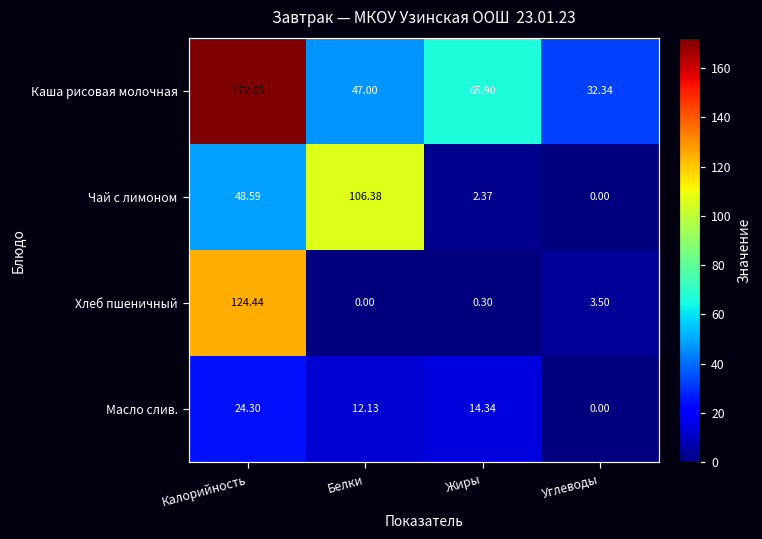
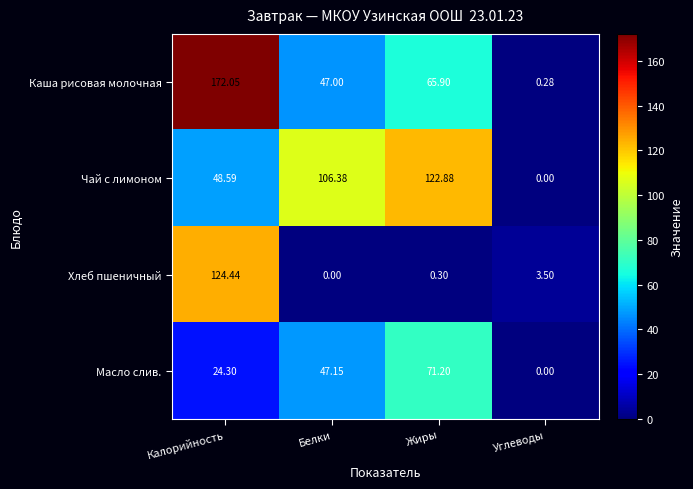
  {
    "Каша рисовая молочная": {
      "Калорийность": 172.05,
      "Белки": 47.00,
      "Жиры": 65.90,
-     "Углеводы": 32.34
+     "Углеводы": 0.28
    },
    "Чай с лимоном": {
      "Калорийность": 48.59,
      "Белки": 106.38,
-     "Жиры": 2.37,
+     "Жиры": 122.88,
      "Углеводы": 0.00
    },
    "Хлеб пшеничный": {
      "Калорийность": 124.44,
      "Белки": 0.00,
      "Жиры": 0.30,
      "Углеводы": 3.50
    },
    "Масло слив.": {
      "Калорийность": 24.30,
-     "Белки": 12.13,
-     "Жиры": 14.34,
+     "Белки": 47.15,
+     "Жиры": 71.20,
      "Углеводы": 0.00
    }
  }
